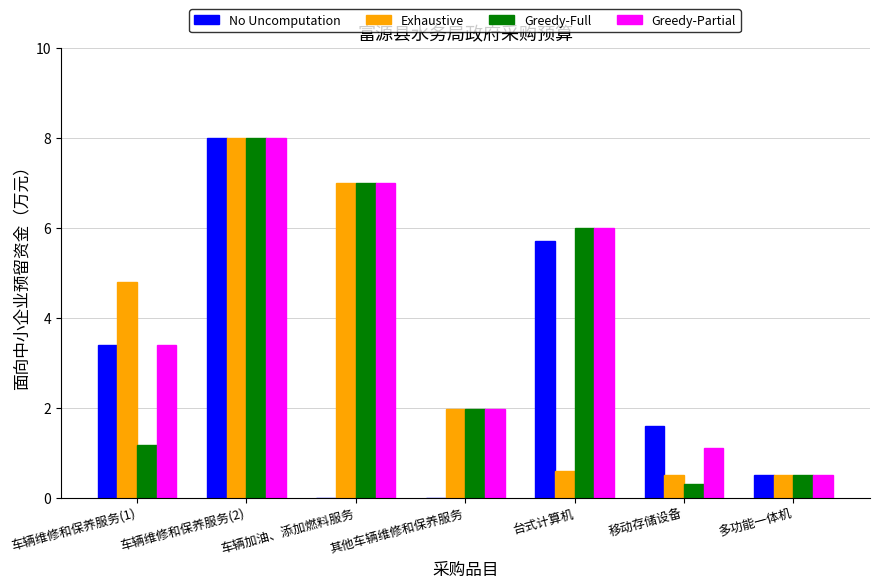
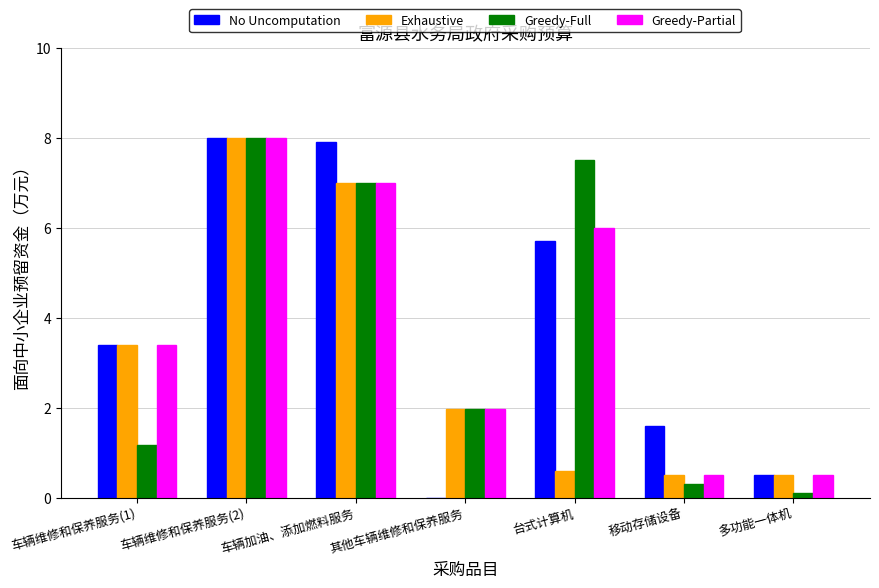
  {
    "No Uncomputation": {
      "车辆维修和保养服务(1)": 3.4,
      "车辆维修和保养服务(2)": 8.0,
-     "车辆加油、添加燃料服务": 0.0,
+     "车辆加油、添加燃料服务": 7.9,
      "其他车辆维修和保养服务": 0.0,
      "台式计算机": 5.7,
      "移动存储设备": 1.6,
      "多功能一体机": 0.5
    },
    "Exhaustive": {
-     "车辆维修和保养服务(1)": 4.8,
+     "车辆维修和保养服务(1)": 3.4,
      "车辆维修和保养服务(2)": 8.0,
      "车辆加油、添加燃料服务": 7.0,
      "其他车辆维修和保养服务": 2.0,
      "台式计算机": 0.6,
      "移动存储设备": 0.5,
      "多功能一体机": 0.5
    },
    "Greedy-Full": {
      "车辆维修和保养服务(1)": 1.2,
      "车辆维修和保养服务(2)": 8.0,
      "车辆加油、添加燃料服务": 7.0,
      "其他车辆维修和保养服务": 2.0,
-     "台式计算机": 6.0,
+     "台式计算机": 7.5,
      "移动存储设备": 0.3,
-     "多功能一体机": 0.5
+     "多功能一体机": 0.1
    },
    "Greedy-Partial": {
      "车辆维修和保养服务(1)": 3.4,
      "车辆维修和保养服务(2)": 8.0,
      "车辆加油、添加燃料服务": 7.0,
      "其他车辆维修和保养服务": 2.0,
      "台式计算机": 6.0,
-     "移动存储设备": 1.1,
+     "移动存储设备": 0.5,
      "多功能一体机": 0.5
    }
  }
